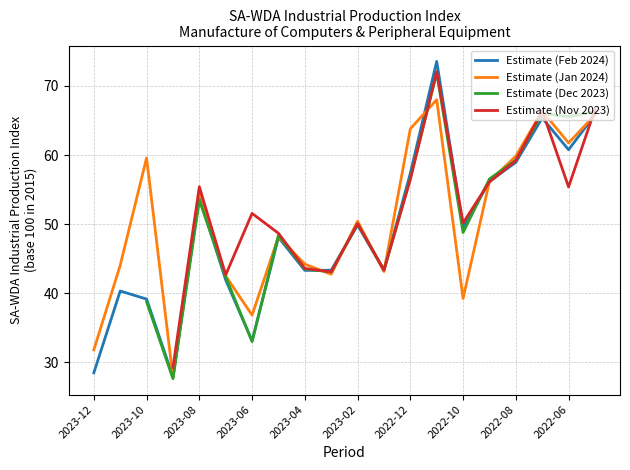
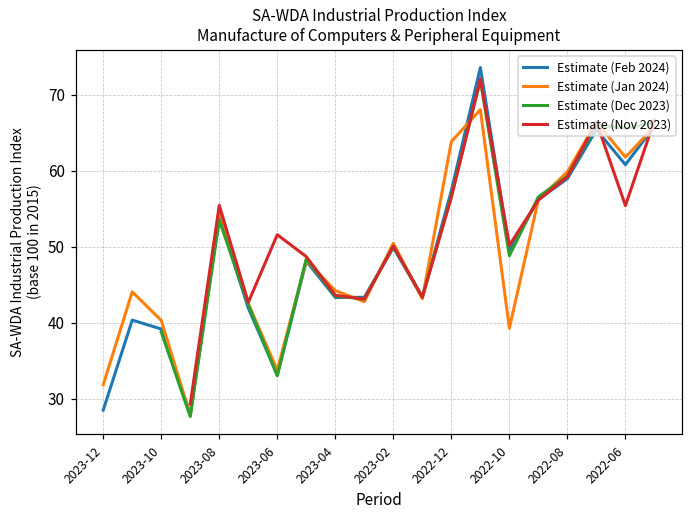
  {
    "Estimate (Feb 2024)": {
      "2023-12": 28,
      "2023-10": 39,
      "2023-08": 54,
      "2022-12": 57,
      "2022-10": 50,
      "2022-06": 61
    },
    "Estimate (Jan 2024)": {
      "2023-12": 32,
-     "2023-10": 60,
+     "2023-10": 40,
      "2023-08": 55,
-     "2023-06": 37,
+     "2023-06": 34,
      "2023-04": 44,
      "2023-02": 50,
      "2022-12": 64,
      "2022-10": 39,
      "2022-08": 60,
      "2022-06": 62
    },
    "Estimate (Dec 2023)": {
      "2023-10": 39,
      "2023-08": 53,
      "2022-10": 49
    },
    "Estimate (Nov 2023)": {
      "2023-08": 55,
      "2023-06": 52,
      "2022-10": 50,
      "2022-06": 55
    }
  }
